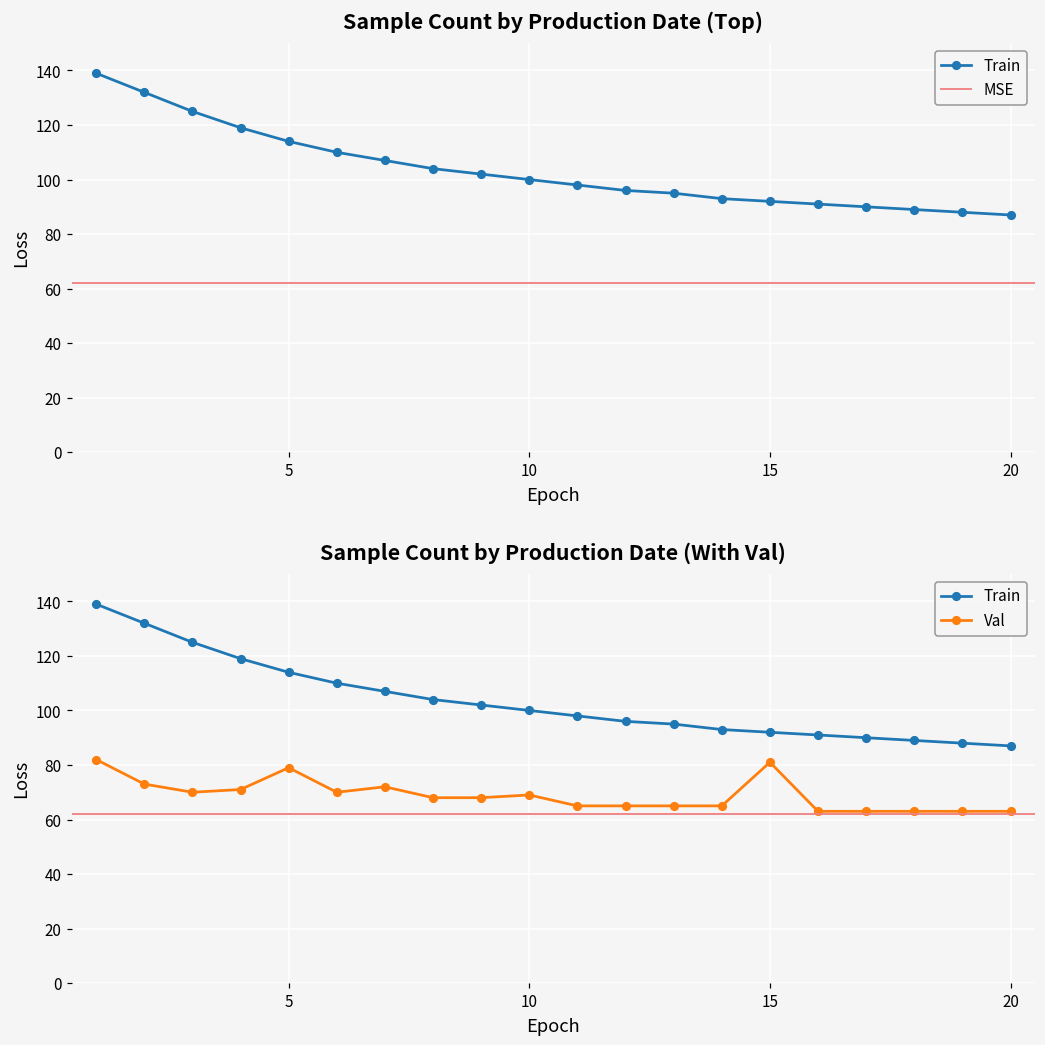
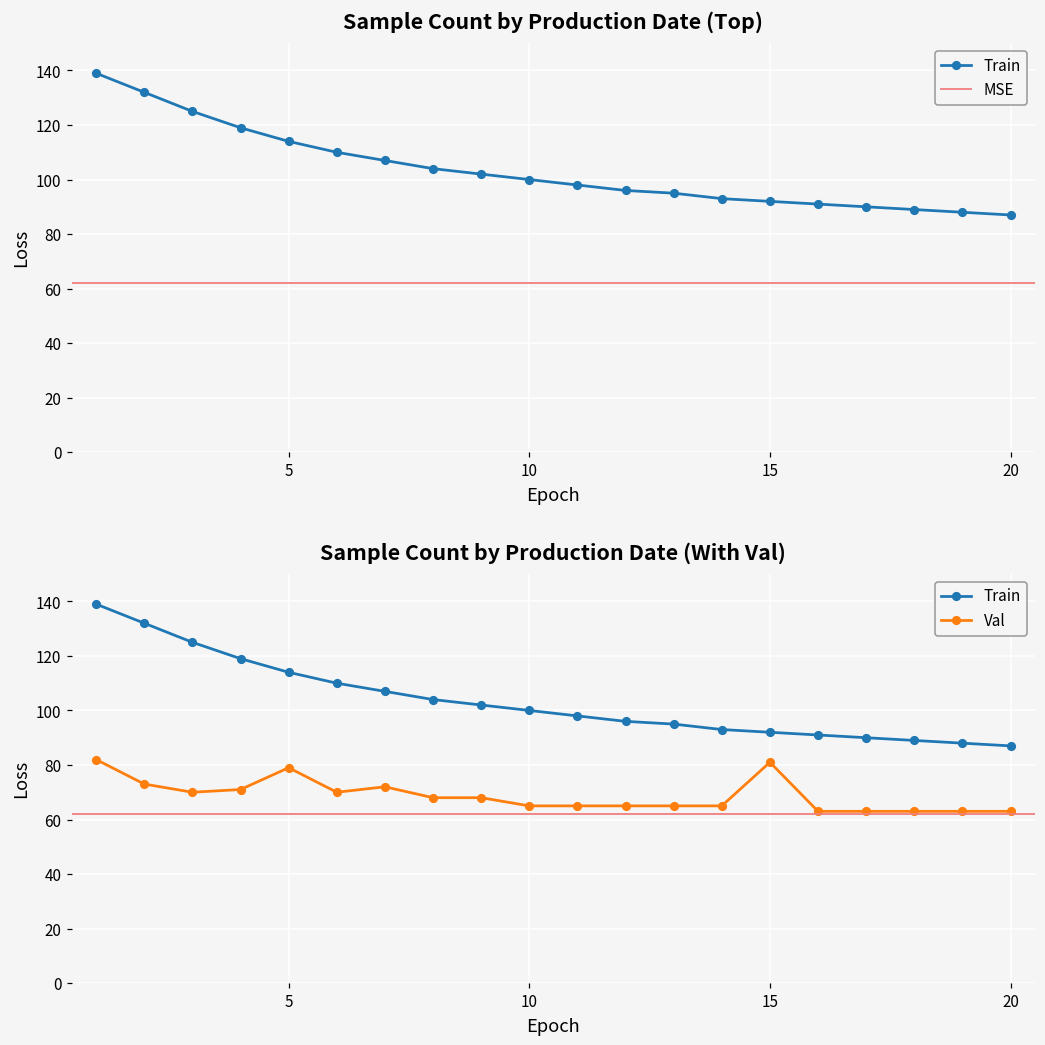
  {
    "Sample Count by Production Date (Top)": {
      "5": 114,
      "10": 100,
      "15": 92,
      "20": 87
    },
    "Sample Count by Production Date (With Val)": {
      "Train": {
        "5": 114,
        "10": 100,
        "15": 92,
        "20": 87
      },
      "Val": {
        "5": 79,
-       "10": 69,
+       "10": 65,
        "15": 81,
        "20": 63
      }
    }
  }
